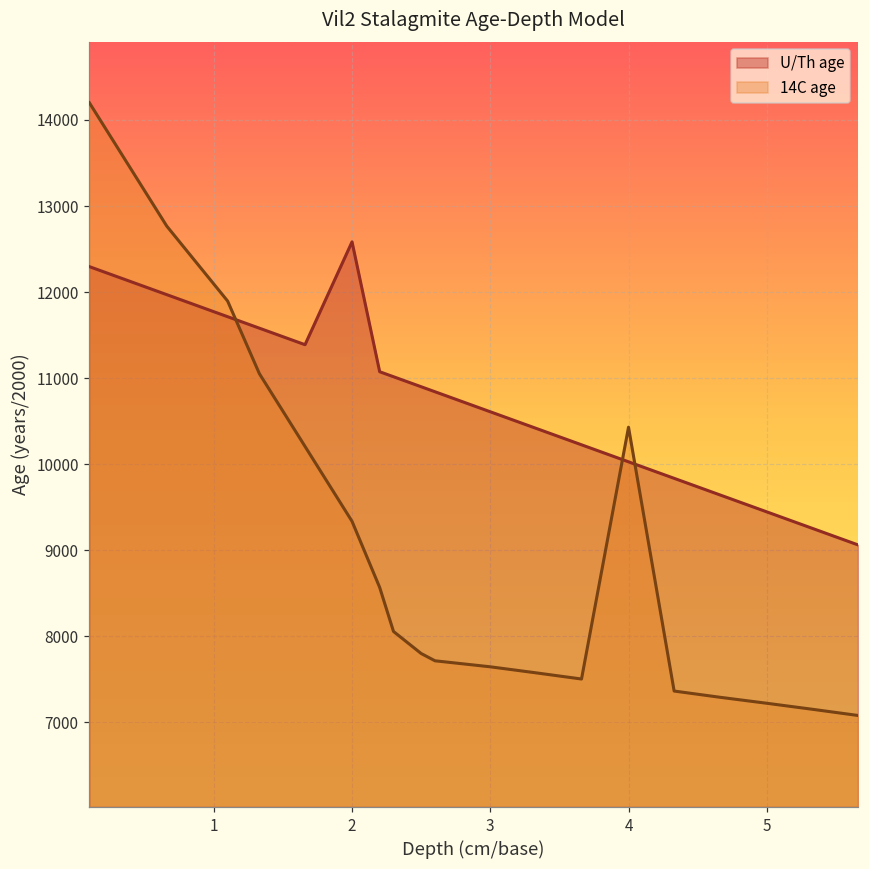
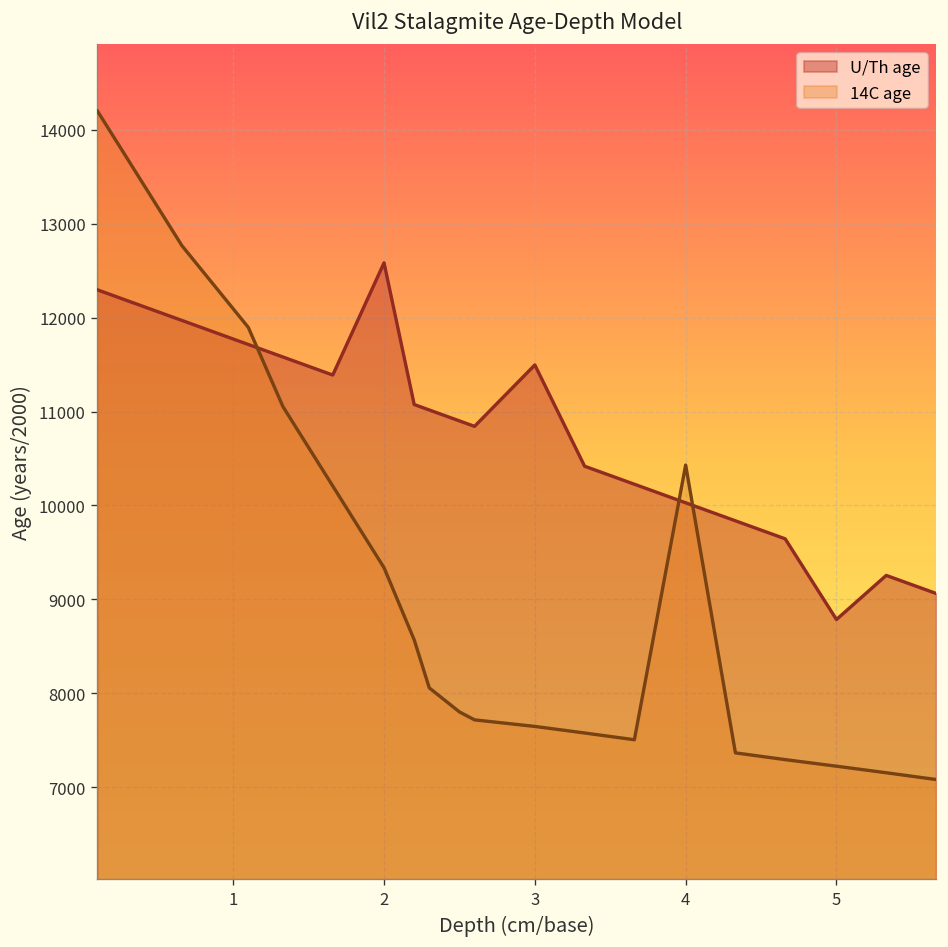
  {
    "U/Th age": {
      "2": 12600,
-     "3": 10600,
+     "3": 11500,
      "4": 10000,
-     "5": 9400
+     "5": 8800
    },
    "14C age": {
      "2": 9300,
      "3": 7600,
      "4": 10400,
      "5": 7200
    }
  }
